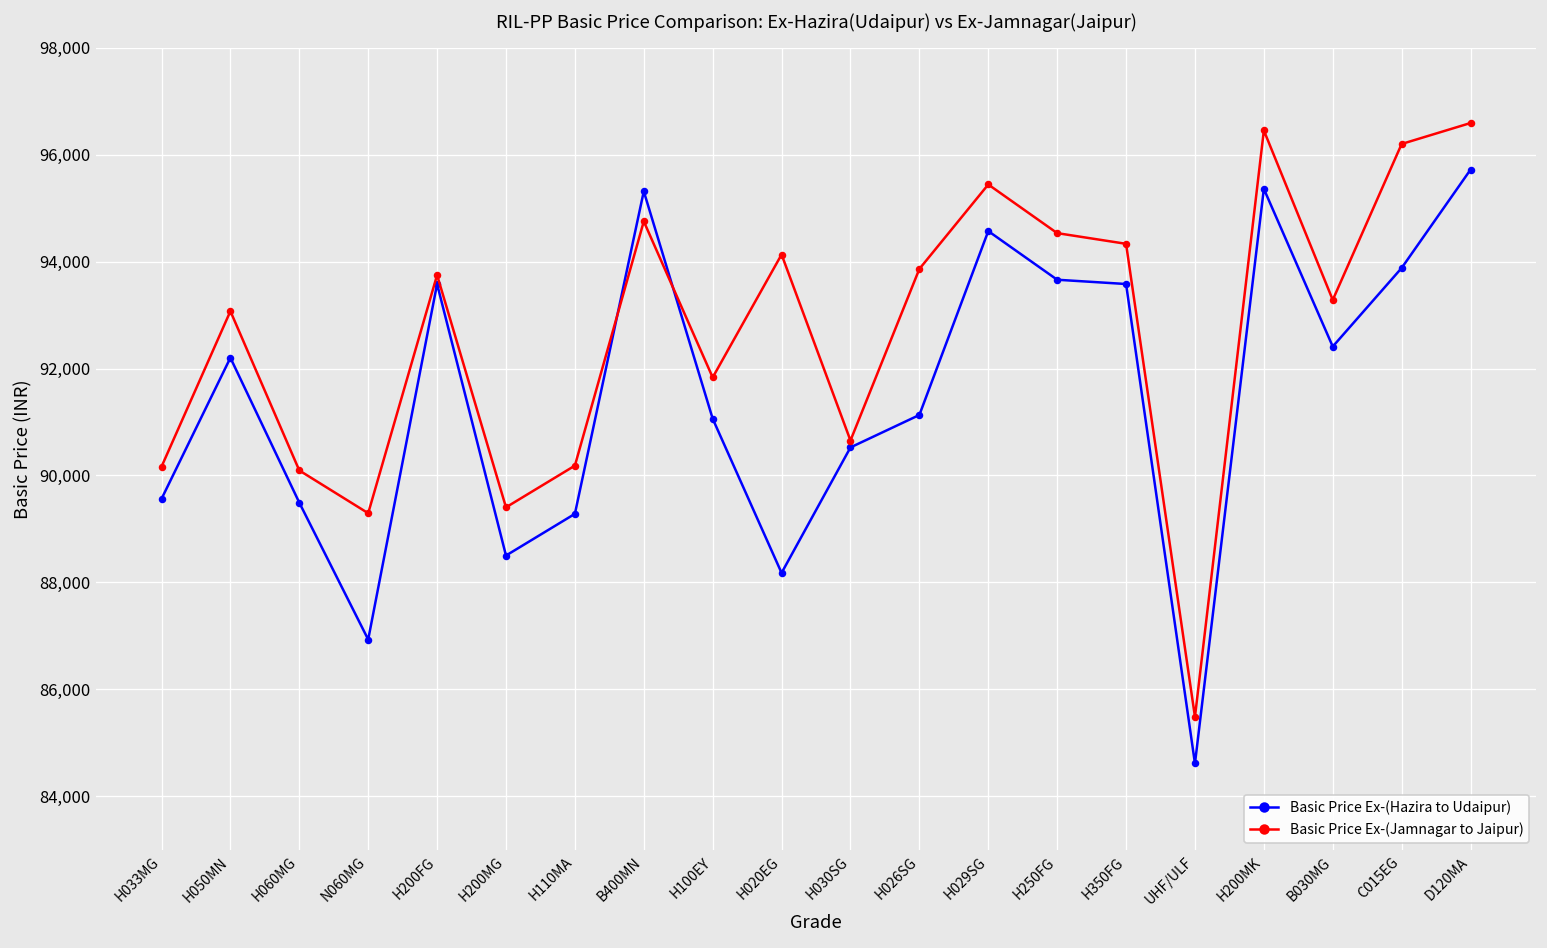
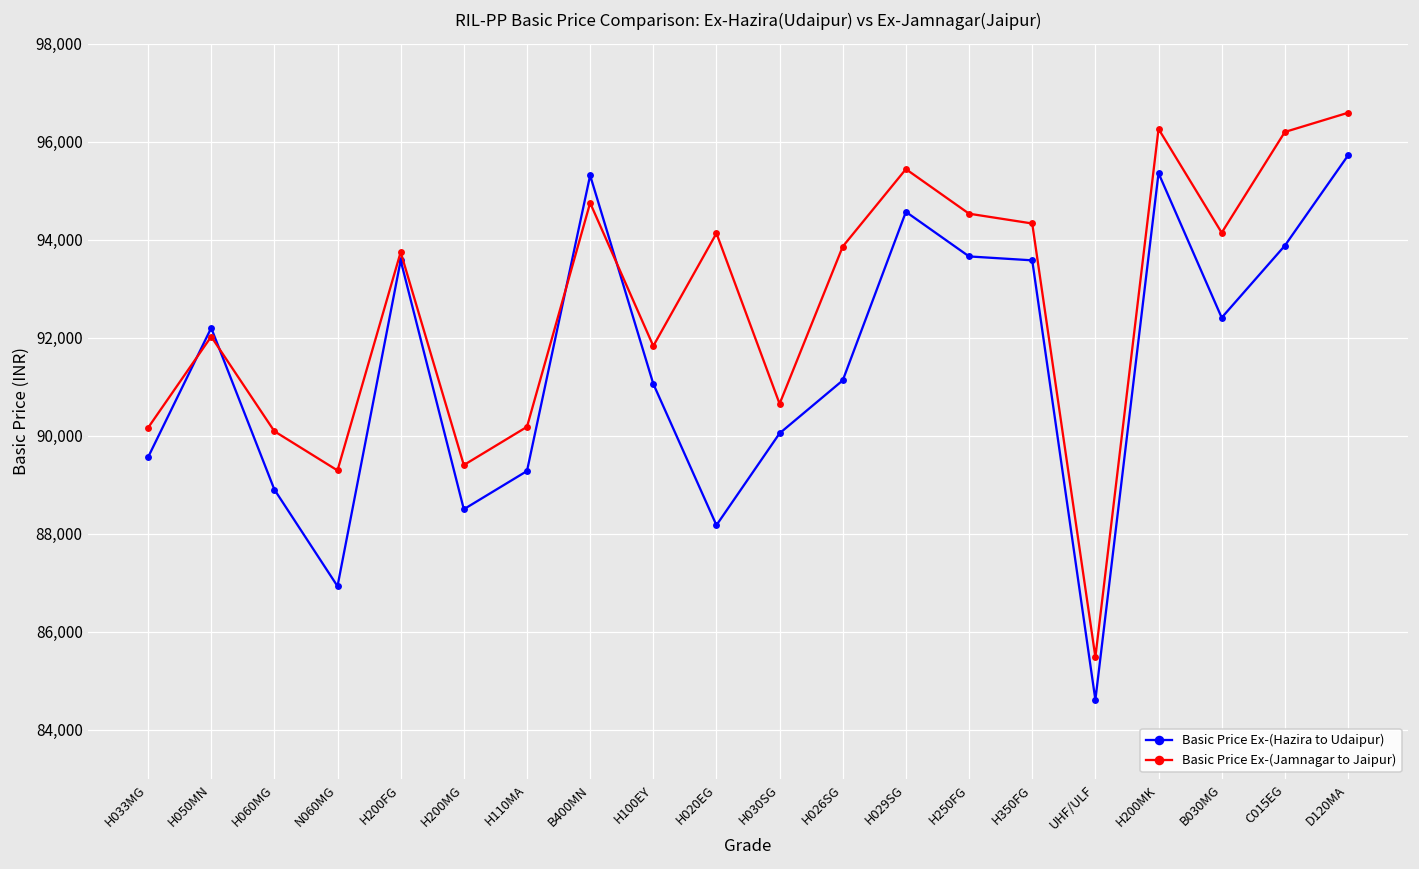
  {
    "Basic Price Ex-(Hazira to Udaipur)": {
      "H033MG": "89,600",
      "H050MN": "92,200",
-     "H060MG": "89,500",
+     "H060MG": "88,900",
      "N060MG": "86,900",
      "H200FG": "93,600",
      "H200MG": "88,500",
      "H110MA": "89,300",
      "B400MN": "95,300",
      "H100EY": "91,100",
      "H020EG": "88,200",
-     "H030SG": "90,500",
+     "H030SG": "90,100",
      "H026SG": "91,100",
      "H029SG": "94,600",
      "H250FG": "93,700",
      "H350FG": "93,600",
      "UHF/ULF": "84,600",
      "H200MK": "95,400",
      "B030MG": "92,400",
      "C015EG": "93,900",
      "D120MA": "95,700"
    },
    "Basic Price Ex-(Jamnagar to Jaipur)": {
      "H033MG": "90,200",
-     "H050MN": "93,100",
+     "H050MN": "92,000",
      "H060MG": "90,100",
      "N060MG": "89,300",
      "H200FG": "93,800",
      "H200MG": "89,400",
      "H110MA": "90,200",
      "B400MN": "94,800",
      "H100EY": "91,800",
      "H020EG": "94,100",
      "H030SG": "90,700",
      "H026SG": "93,900",
      "H029SG": "95,400",
      "H250FG": "94,500",
      "H350FG": "94,300",
      "UHF/ULF": "85,500",
-     "H200MK": "96,500",
-     "B030MG": "93,300",
+     "H200MK": "96,300",
+     "B030MG": "94,100",
      "C015EG": "96,200",
      "D120MA": "96,600"
    }
  }
